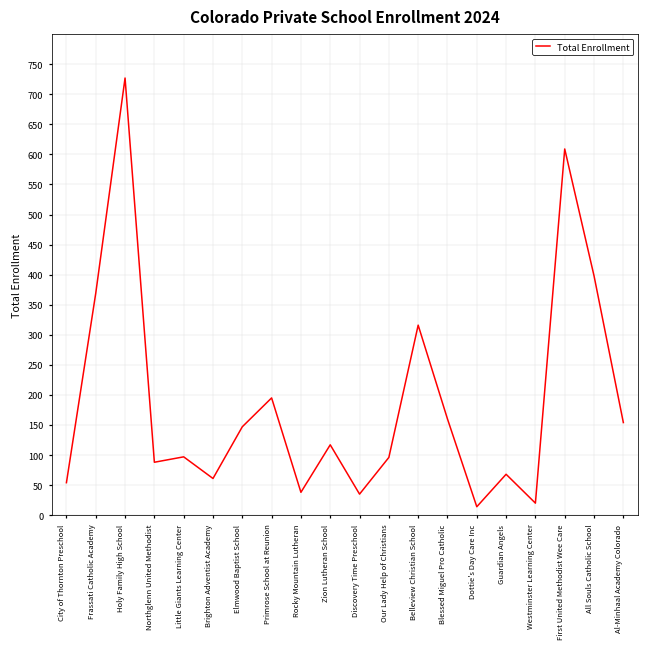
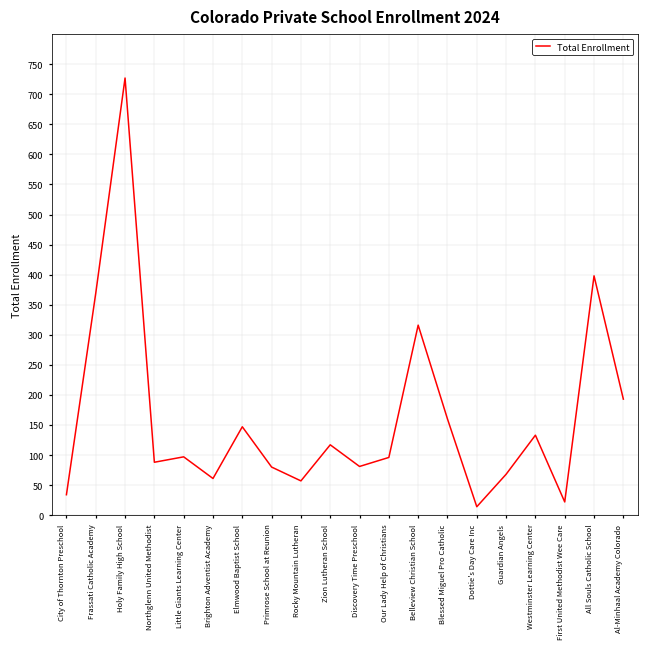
  {
-   "City of Thornton Preschool": 50,
+   "City of Thornton Preschool": 30,
    "Frassati Catholic Academy": 370,
    "Holy Family High School": 730,
    "Northglenn United Methodist": 90,
    "Little Giants Learning Center": 100,
    "Brighton Adventist Academy": 60,
    "Elmwood Baptist School": 150,
-   "Primrose School at Reunion": 200,
-   "Rocky Mountain Lutheran": 40,
+   "Primrose School at Reunion": 80,
+   "Rocky Mountain Lutheran": 60,
    "Zion Lutheran School": 120,
-   "Discovery Time Preschool": 40,
+   "Discovery Time Preschool": 80,
    "Our Lady Help of Christians": 100,
    "Belleview Christian School": 320,
    "Blessed Miguel Pro Catholic": 160,
    "Dottie's Day Care Inc": 10,
    "Guardian Angels": 70,
-   "Westminster Learning Center": 20,
-   "First United Methodist Wee Care": 610,
+   "Westminster Learning Center": 130,
+   "First United Methodist Wee Care": 20,
    "All Souls Catholic School": 400,
-   "Al-Minhaal Academy Colorado": 150
+   "Al-Minhaal Academy Colorado": 190
  }
